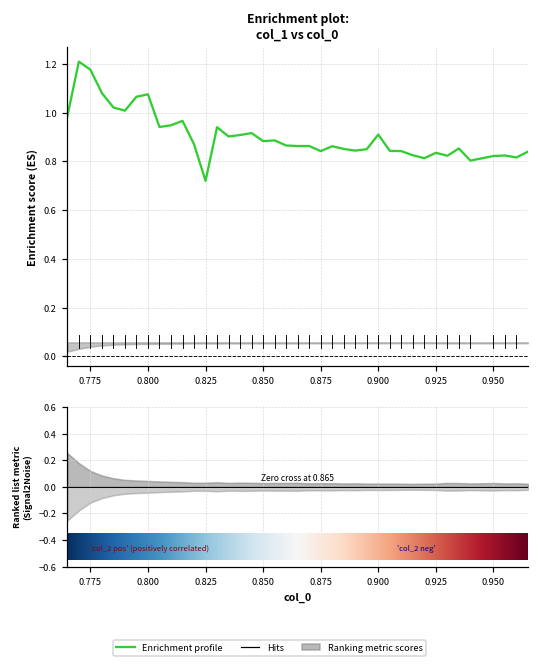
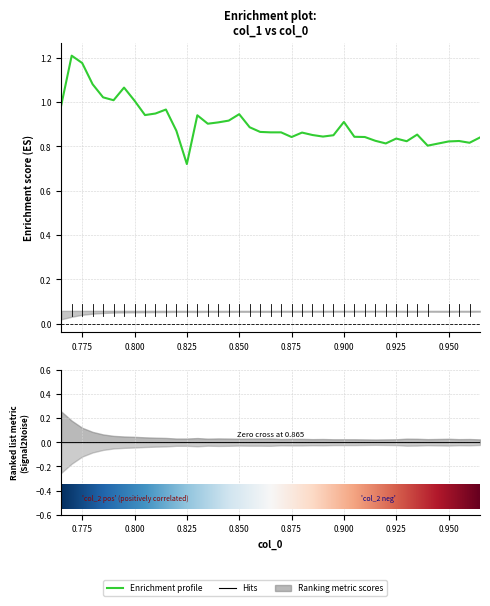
  {
    "Enrichment plot: col_1 vs col_0": {
      "Enrichment profile": {
        "0.775": 1.18,
-       "0.800": 1.08,
+       "0.800": 1.01,
        "0.825": 0.72,
-       "0.850": 0.88,
+       "0.850": 0.95,
        "0.875": 0.84,
        "0.900": 0.91,
        "0.925": 0.84,
        "0.950": 0.82
      }
    }
  }
